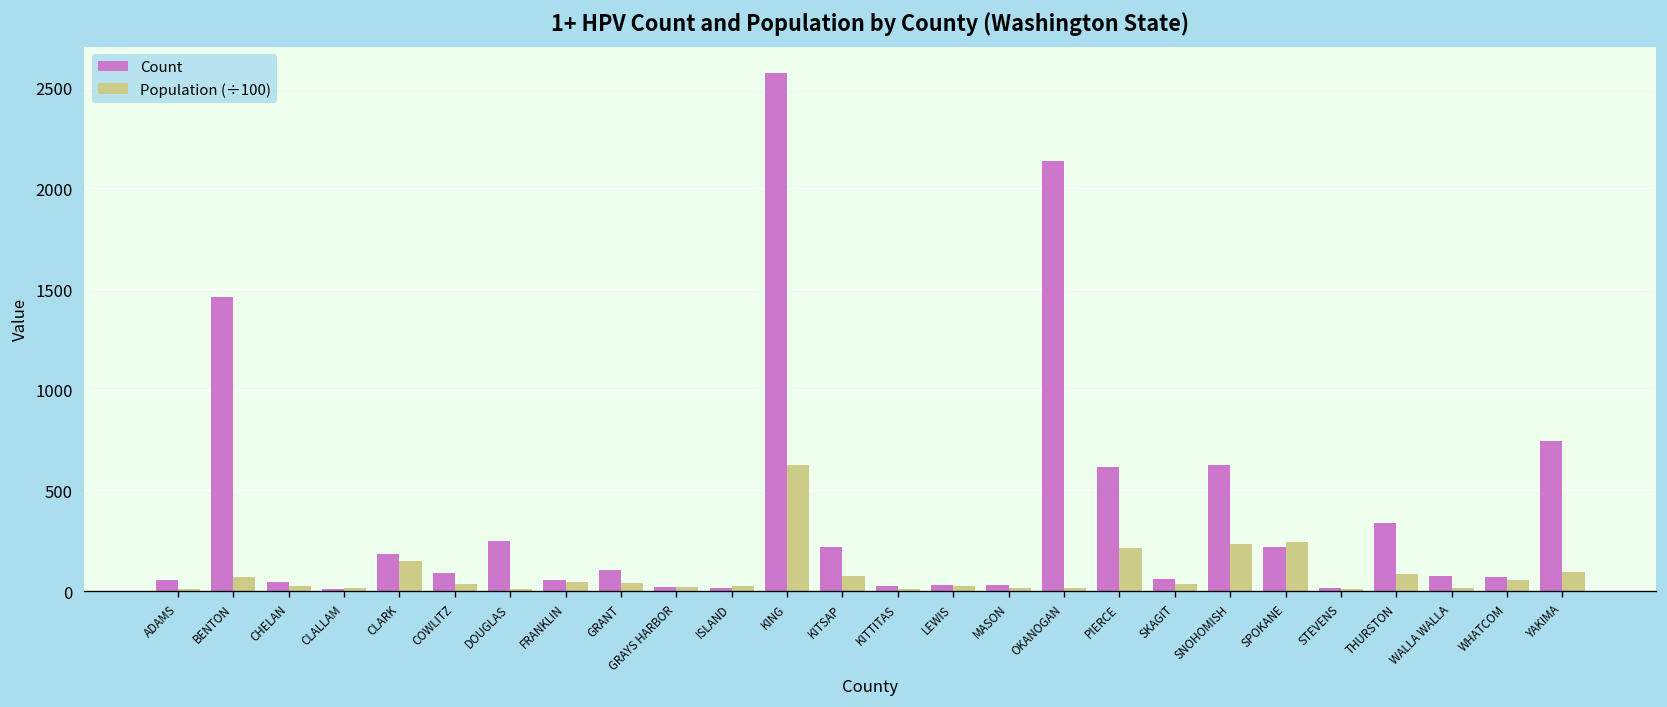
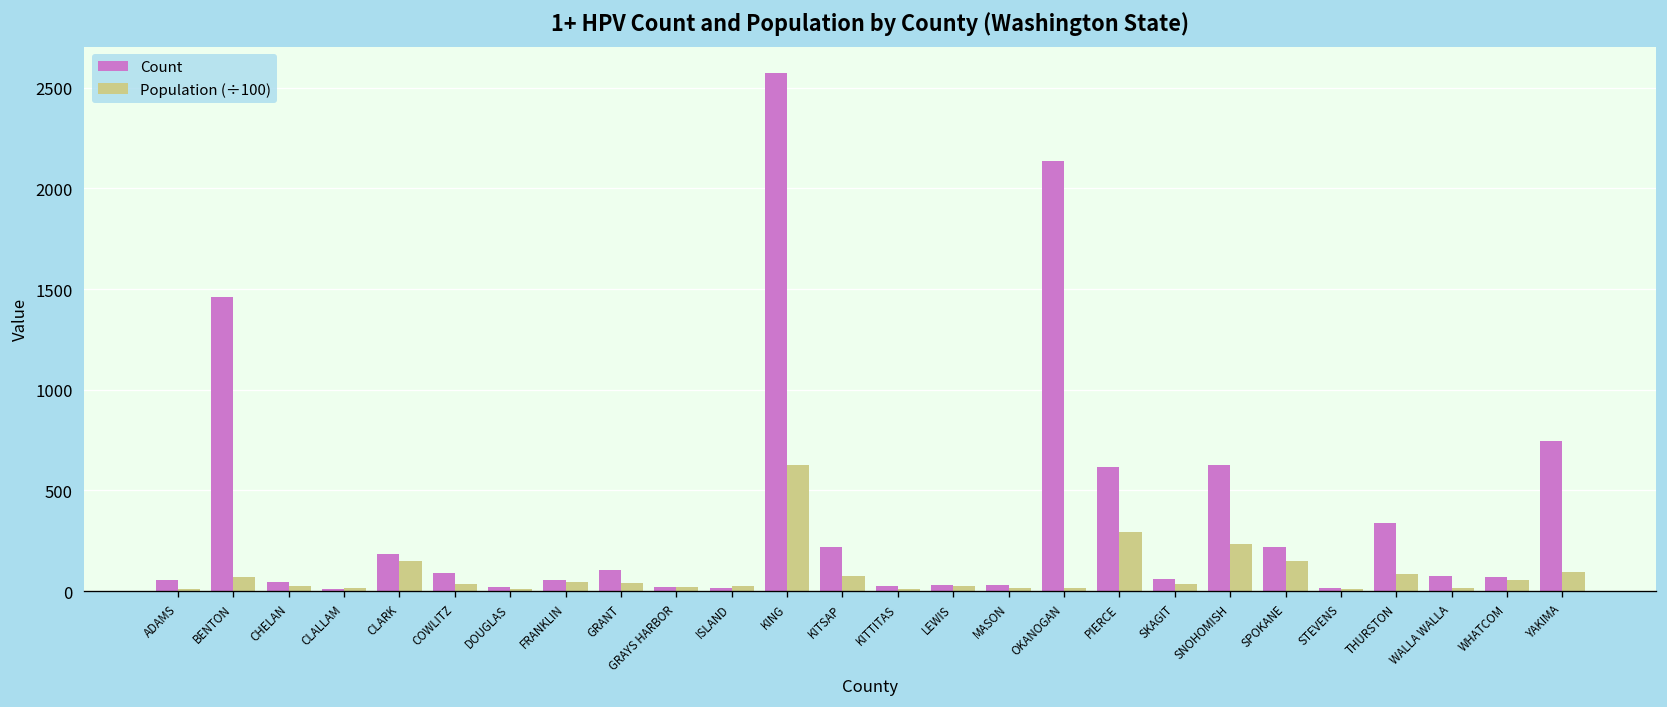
  {
    "Count": {
      "ADAMS": 50,
      "BENTON": 1460,
      "CHELAN": 50,
      "CLARK": 180,
      "COWLITZ": 90,
-     "DOUGLAS": 250,
+     "DOUGLAS": 20,
      "FRANKLIN": 50,
      "GRANT": 100,
      "GRAYS HARBOR": 20,
      "ISLAND": 20,
      "KING": 2580,
      "KITSAP": 220,
      "KITTITAS": 30,
      "LEWIS": 30,
      "MASON": 30,
      "OKANOGAN": 2130,
      "PIERCE": 620,
      "SKAGIT": 60,
      "SNOHOMISH": 630,
      "SPOKANE": 220,
      "THURSTON": 340,
      "WALLA WALLA": 80,
      "WHATCOM": 70,
      "YAKIMA": 750
    },
    "Population (÷100)": {
      "BENTON": 70,
      "CHELAN": 30,
      "CLALLAM": 20,
      "CLARK": 150,
      "COWLITZ": 30,
      "FRANKLIN": 40,
      "GRANT": 40,
      "GRAYS HARBOR": 20,
      "ISLAND": 20,
      "KING": 630,
      "KITSAP": 80,
      "LEWIS": 20,
      "MASON": 20,
-     "PIERCE": 210,
+     "PIERCE": 290,
      "SKAGIT": 40,
      "SNOHOMISH": 230,
-     "SPOKANE": 240,
+     "SPOKANE": 150,
      "THURSTON": 90,
      "WALLA WALLA": 20,
      "WHATCOM": 60,
      "YAKIMA": 100
    }
  }
